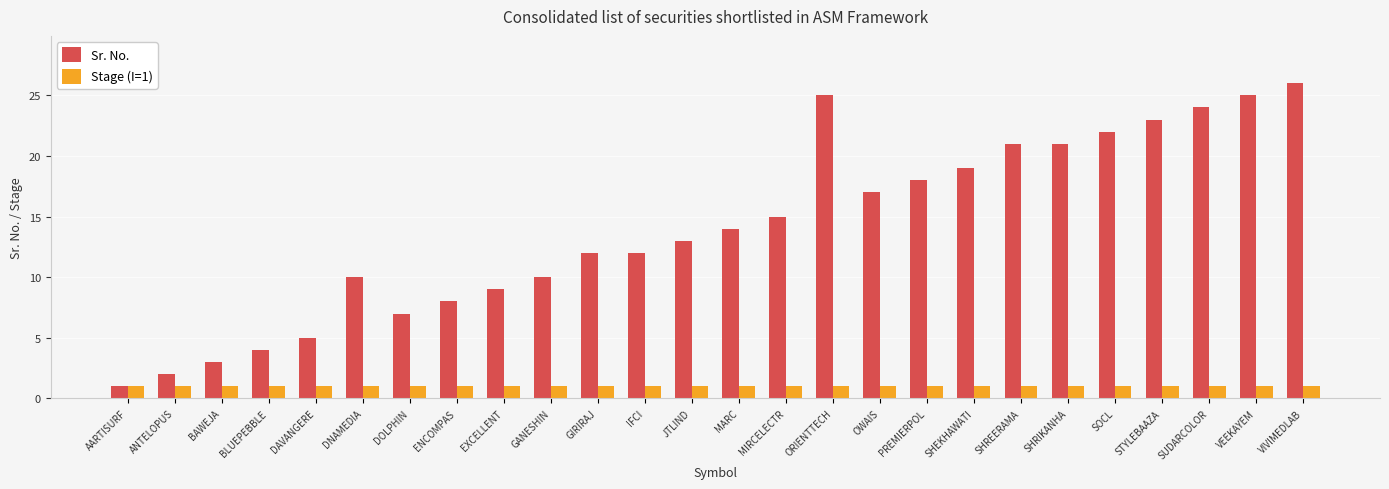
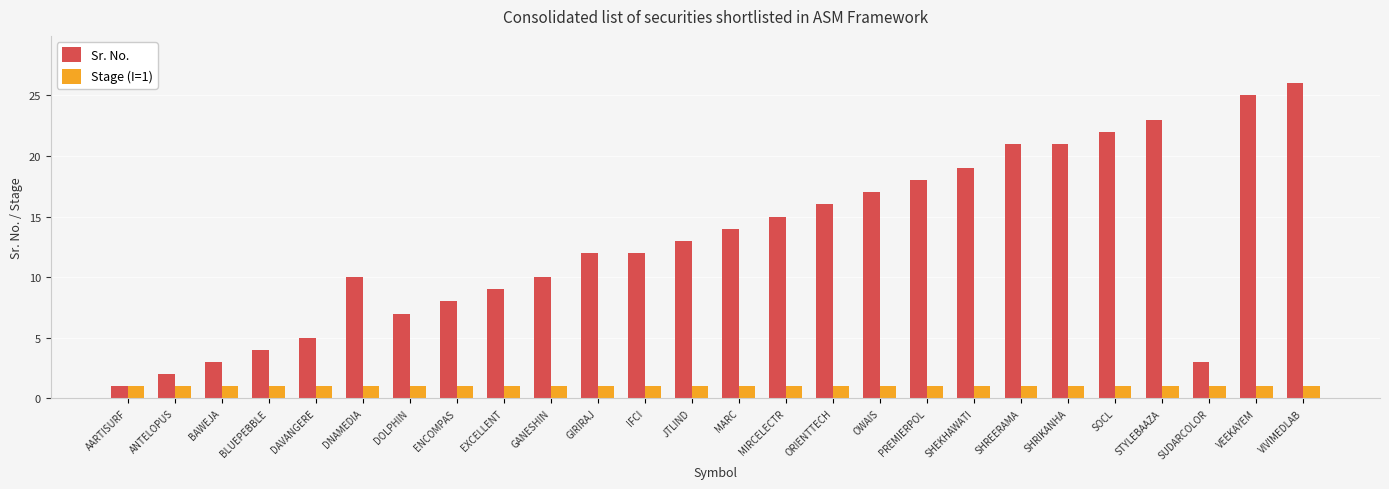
  {
    "Sr. No.": {
      "AARTISURF": 1,
      "ANTELOPUS": 2,
      "BAWEJA": 3,
      "BLUEPEBBLE": 4,
      "DAVANGERE": 5,
      "DNAMEDIA": 10,
      "DOLPHIN": 7,
      "ENCOMPAS": 8,
      "EXCELLENT": 9,
      "GANESHIN": 10,
      "GIRIRAJ": 12,
      "IFCI": 12,
      "JTLIND": 13,
      "MARC": 14,
      "MIRCELECTR": 15,
-     "ORIENTTECH": 25,
+     "ORIENTTECH": 16,
      "OWAIS": 17,
      "PREMIERPOL": 18,
      "SHEKHAWATI": 19,
      "SHREERAMA": 21,
      "SHRIKANHA": 21,
      "SOCL": 22,
      "STYLEBAAZA": 23,
-     "SUDARCOLOR": 24,
+     "SUDARCOLOR": 3,
      "VEEKAYEM": 25,
      "VIVIMEDLAB": 26
    },
    "Stage (I=1)": {
      "AARTISURF": 1,
      "ANTELOPUS": 1,
      "BAWEJA": 1,
      "BLUEPEBBLE": 1,
      "DAVANGERE": 1,
      "DNAMEDIA": 1,
      "DOLPHIN": 1,
      "ENCOMPAS": 1,
      "EXCELLENT": 1,
      "GANESHIN": 1,
      "GIRIRAJ": 1,
      "IFCI": 1,
      "JTLIND": 1,
      "MARC": 1,
      "MIRCELECTR": 1,
      "ORIENTTECH": 1,
      "OWAIS": 1,
      "PREMIERPOL": 1,
      "SHEKHAWATI": 1,
      "SHREERAMA": 1,
      "SHRIKANHA": 1,
      "SOCL": 1,
      "STYLEBAAZA": 1,
      "SUDARCOLOR": 1,
      "VEEKAYEM": 1,
      "VIVIMEDLAB": 1
    }
  }
